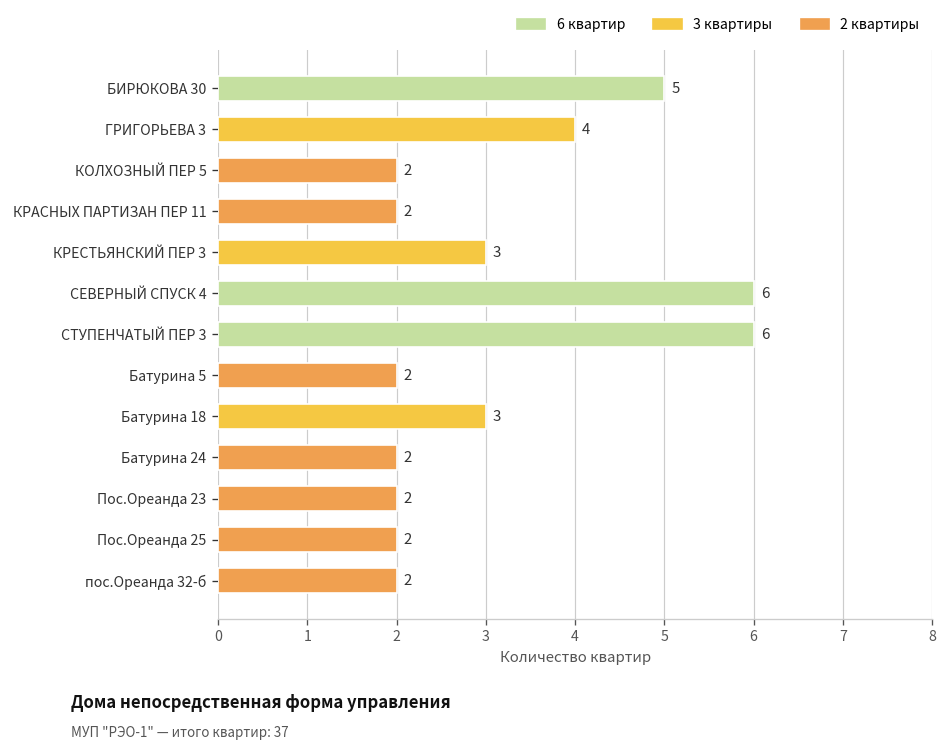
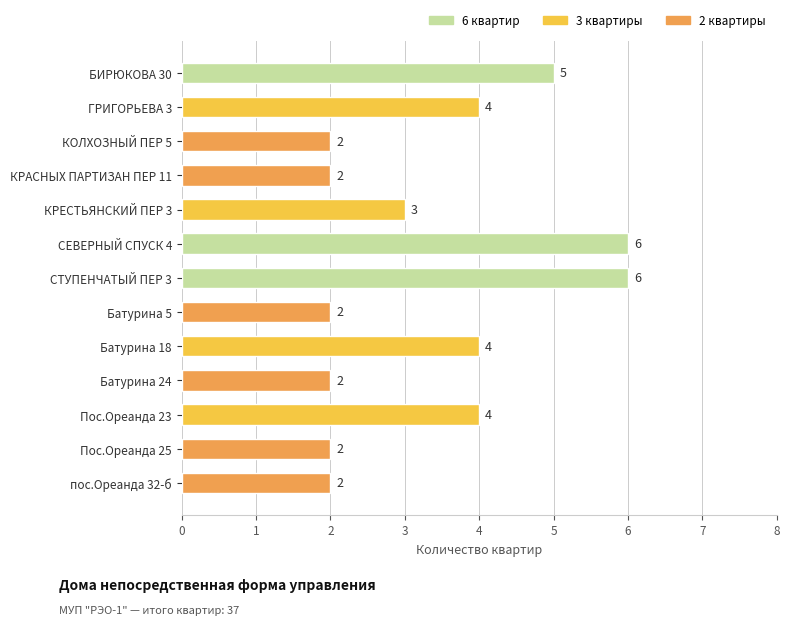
  {
    "БИРЮКОВА 30": 5,
    "ГРИГОРЬЕВА 3": 4,
    "КОЛХОЗНЫЙ ПЕР 5": 2,
    "КРАСНЫХ ПАРТИЗАН ПЕР 11": 2,
    "КРЕСТЬЯНСКИЙ ПЕР 3": 3,
    "СЕВЕРНЫЙ СПУСК 4": 6,
    "СТУПЕНЧАТЫЙ ПЕР 3": 6,
    "Батурина 5": 2,
-   "Батурина 18": 3,
+   "Батурина 18": 4,
    "Батурина 24": 2,
-   "Пос.Ореанда 23": 2,
+   "Пос.Ореанда 23": 4,
    "Пос.Ореанда 25": 2,
    "пос.Ореанда 32-б": 2
  }
